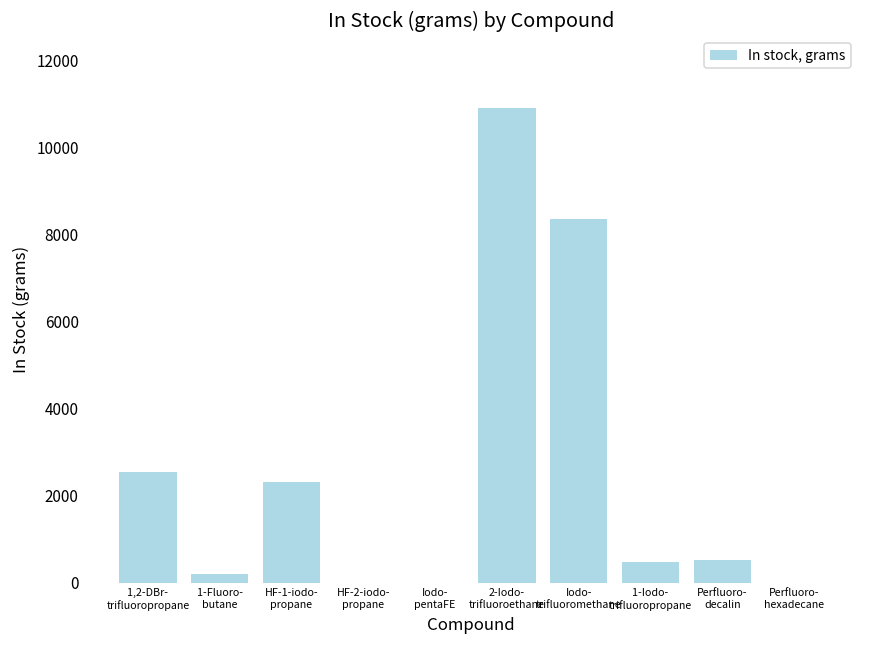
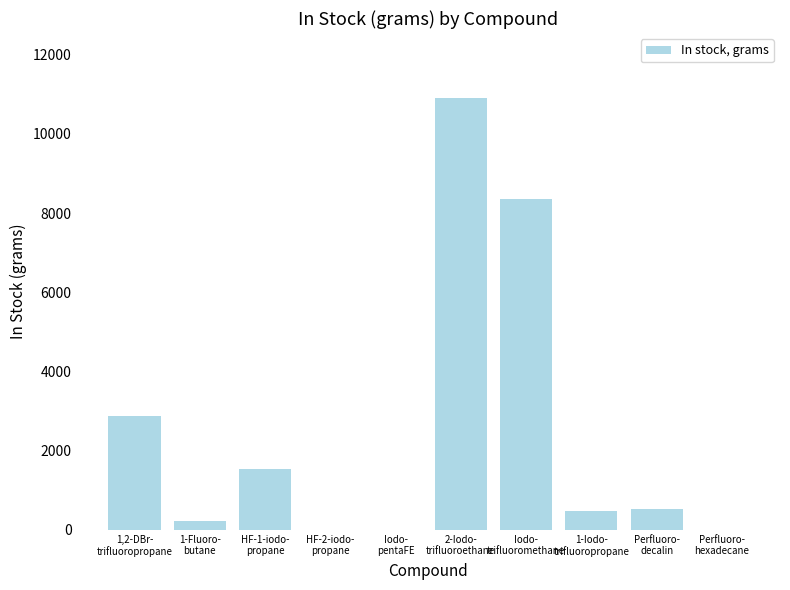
  {
-   "1,2-DBr- trifluoropropane": 2500,
+   "1,2-DBr- trifluoropropane": 2900,
    "1-Fluoro- butane": 200,
-   "HF-1-iodo- propane": 2300,
+   "HF-1-iodo- propane": 1500,
    "HF-2-iodo- propane": 0,
    "Iodo- pentaFE": 0,
    "2-Iodo- trifluoroethane": 10900,
    "1-Iodo- trifluoropropane": 500,
    "Perfluoro- decalin": 500,
    "Perfluoro- hexadecane": 0
  }
